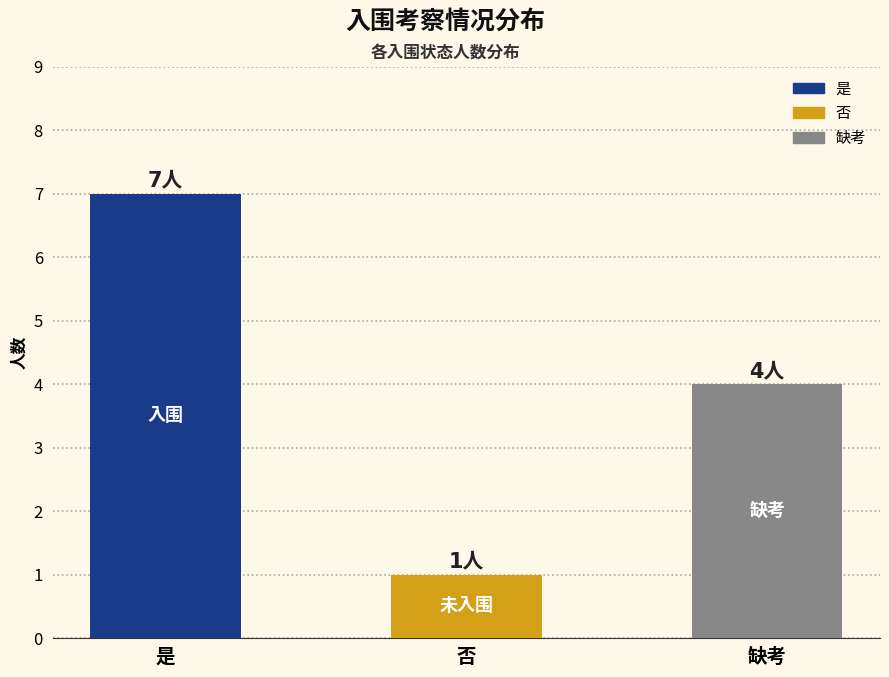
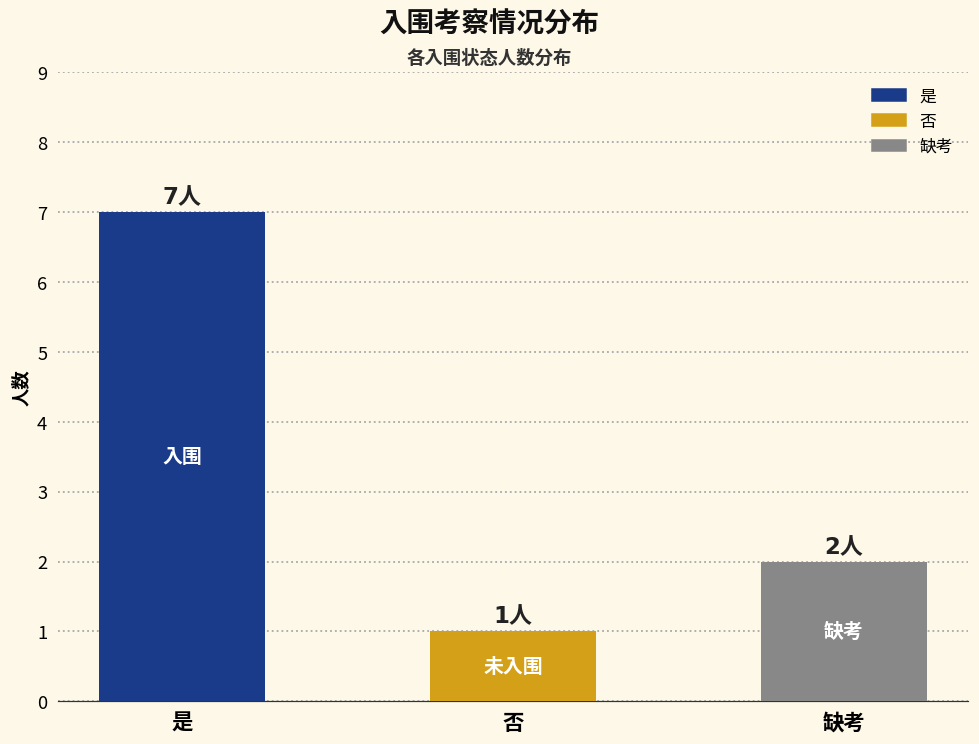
  {
    "是": "7人",
    "否": "1人",
-   "缺考": "4人"
+   "缺考": "2人"
  }
